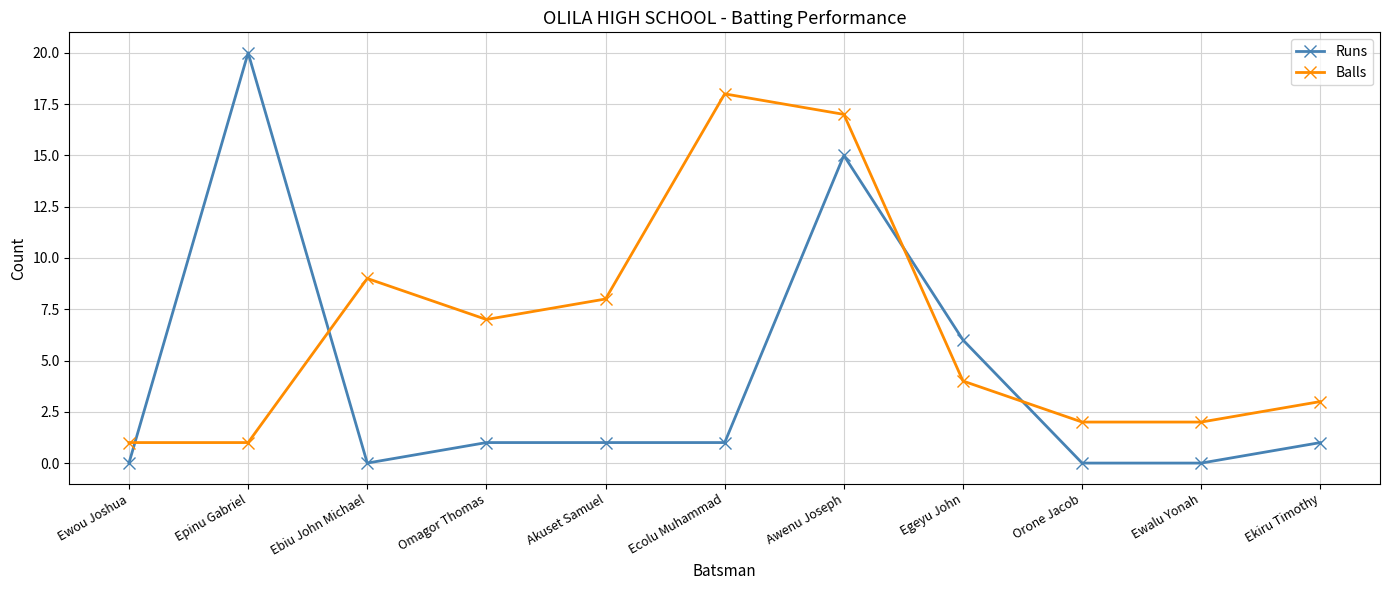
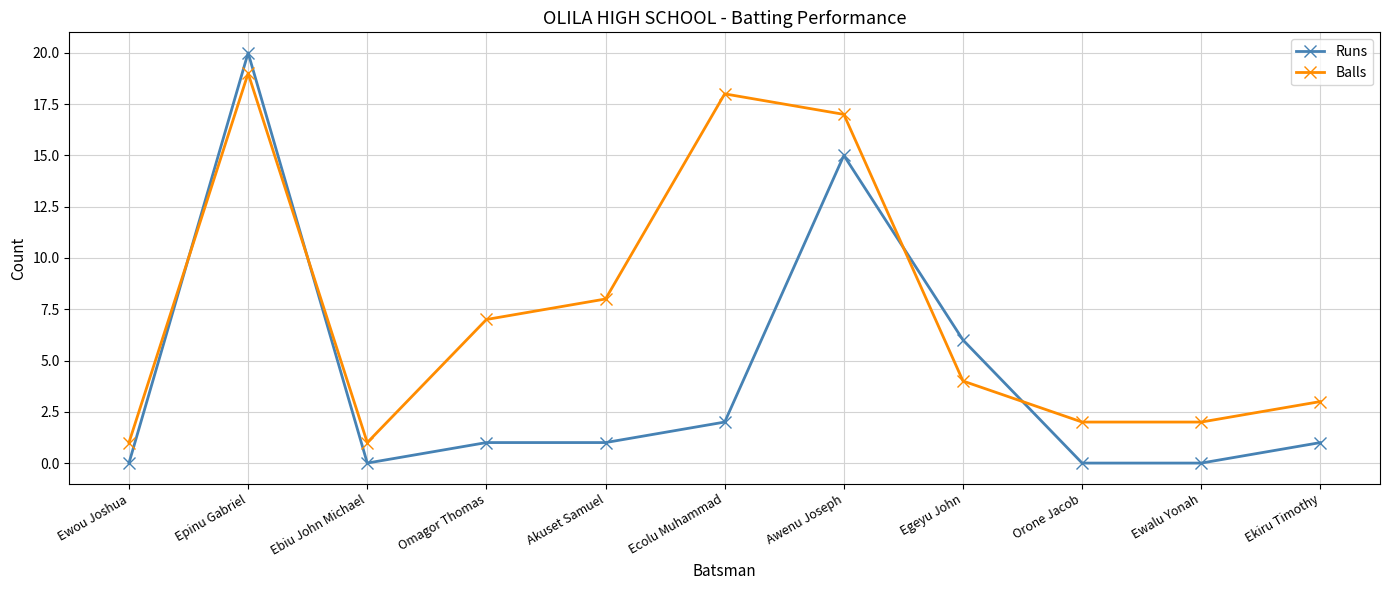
  {
    "Runs": {
      "Ewou Joshua": 0,
      "Epinu Gabriel": 20,
      "Ebiu John Michael": 0,
      "Omagor Thomas": 1,
      "Akuset Samuel": 1,
-     "Ecolu Muhammad": 1,
+     "Ecolu Muhammad": 2,
      "Awenu Joseph": 15,
      "Egeyu John": 6,
      "Orone Jacob": 0,
      "Ewalu Yonah": 0,
      "Ekiru Timothy": 1
    },
    "Balls": {
      "Ewou Joshua": 1,
-     "Epinu Gabriel": 1,
-     "Ebiu John Michael": 9,
+     "Epinu Gabriel": 19,
+     "Ebiu John Michael": 1,
      "Omagor Thomas": 7,
      "Akuset Samuel": 8,
      "Ecolu Muhammad": 18,
      "Awenu Joseph": 17,
      "Egeyu John": 4,
      "Orone Jacob": 2,
      "Ewalu Yonah": 2,
      "Ekiru Timothy": 3
    }
  }
